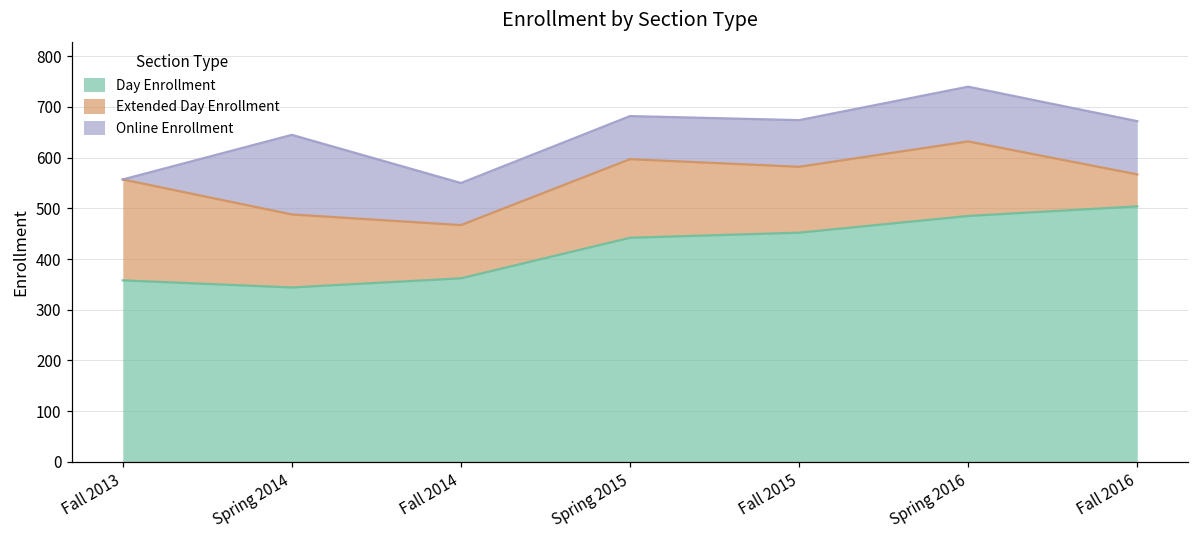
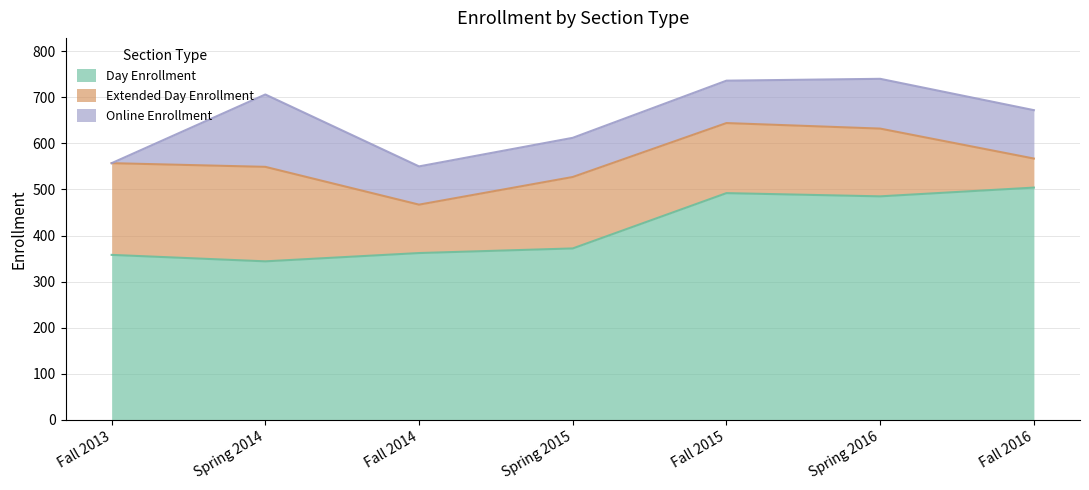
  {
    "Day Enrollment": {
      "Fall 2013": 360,
      "Spring 2014": 340,
      "Fall 2014": 360,
-     "Spring 2015": 440,
-     "Fall 2015": 450,
+     "Spring 2015": 370,
+     "Fall 2015": 490,
      "Spring 2016": 490,
      "Fall 2016": 500
    },
    "Extended Day Enrollment": {
-     "Spring 2014": 140,
+     "Spring 2014": 210,
      "Fall 2014": 110,
      "Spring 2015": 160,
-     "Fall 2015": 130,
+     "Fall 2015": 150,
      "Spring 2016": 150,
      "Fall 2016": 60
    },
    "Online Enrollment": {
      "Spring 2014": 160,
      "Fall 2014": 80,
      "Spring 2015": 90,
      "Fall 2015": 90,
      "Spring 2016": 110,
      "Fall 2016": 110
    }
  }
